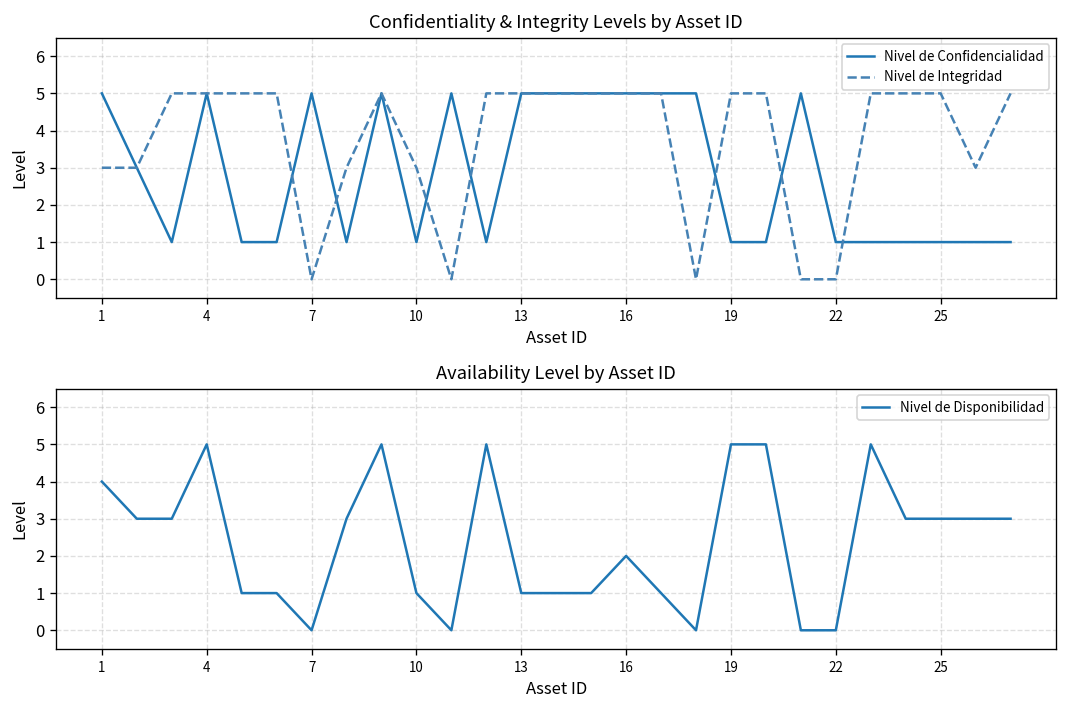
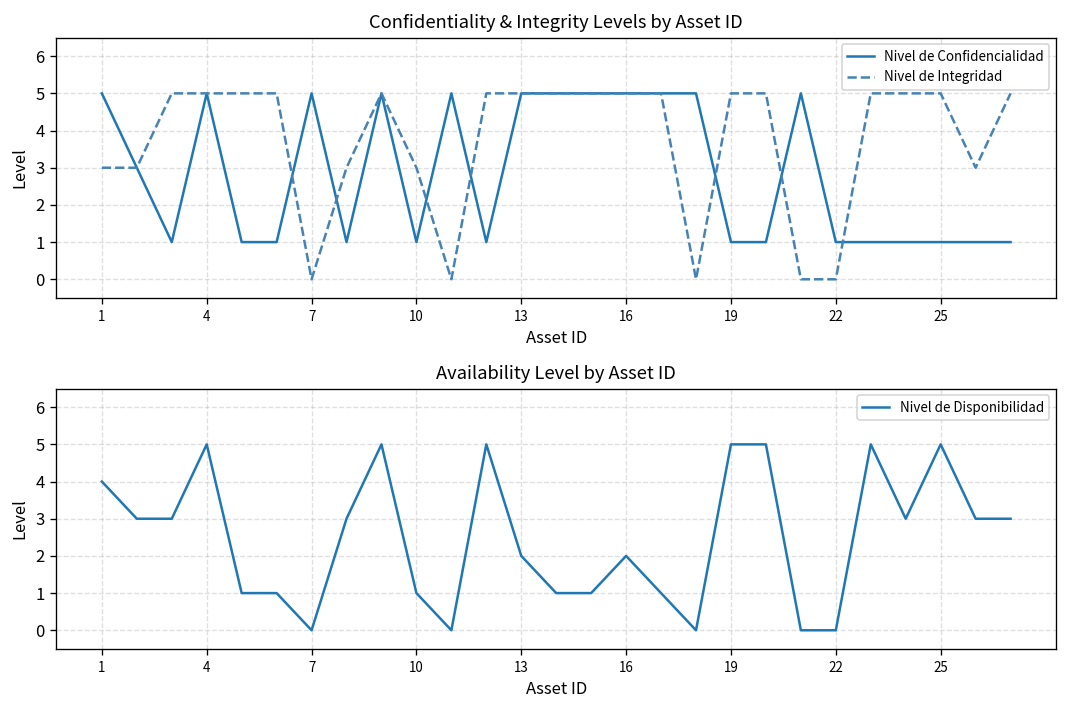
  {
    "Availability Level by Asset ID": {
      "1": 4,
      "4": 5,
      "7": 0,
      "10": 1,
-     "13": 1,
+     "13": 2,
      "16": 2,
      "19": 5,
      "22": 0,
-     "25": 3
+     "25": 5
    }
  }
